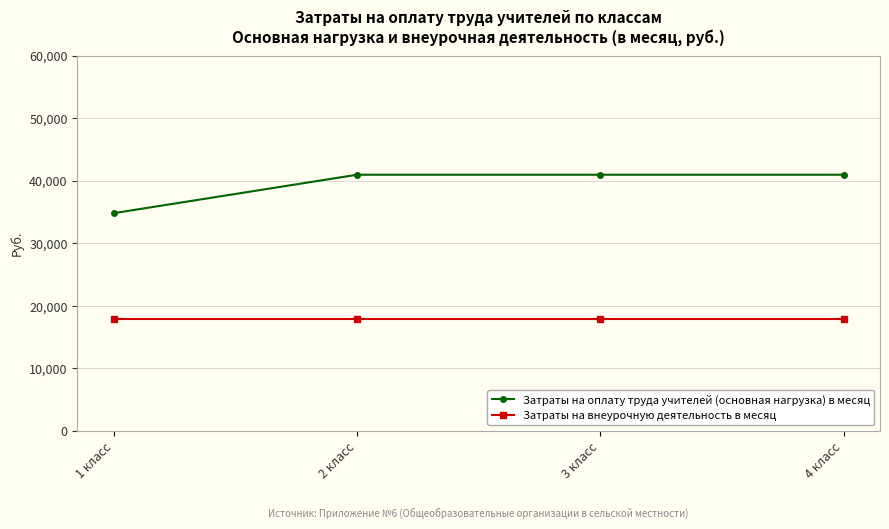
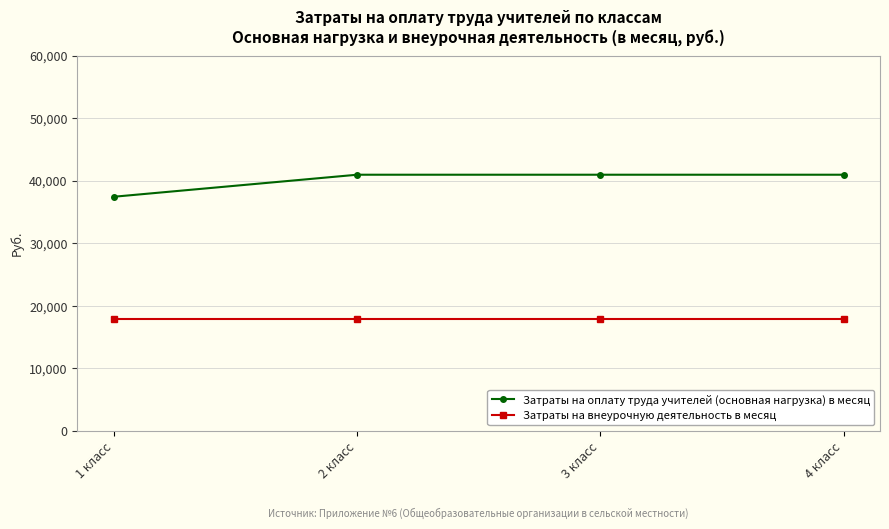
  {
    "Затраты на оплату труда учителей (основная нагрузка) в месяц": {
-     "1 класс": "35,000",
+     "1 класс": "37,000",
      "2 класс": "41,000",
      "3 класс": "41,000",
      "4 класс": "41,000"
    },
    "Затраты на внеурочную деятельность в месяц": {
      "1 класс": "18,000",
      "2 класс": "18,000",
      "3 класс": "18,000",
      "4 класс": "18,000"
    }
  }
